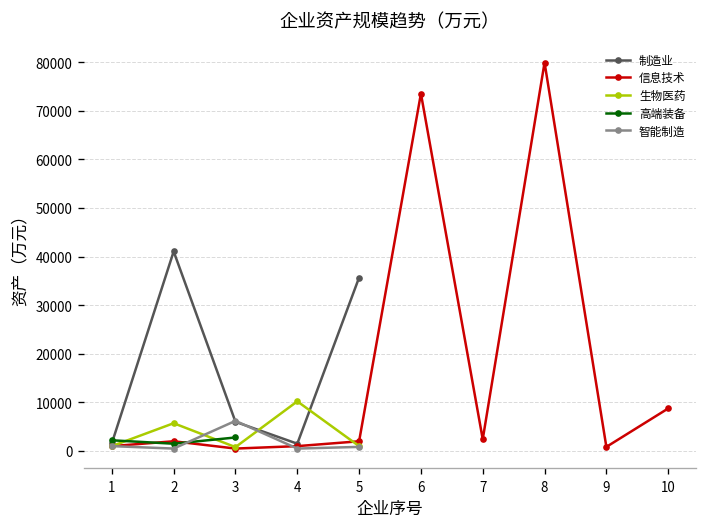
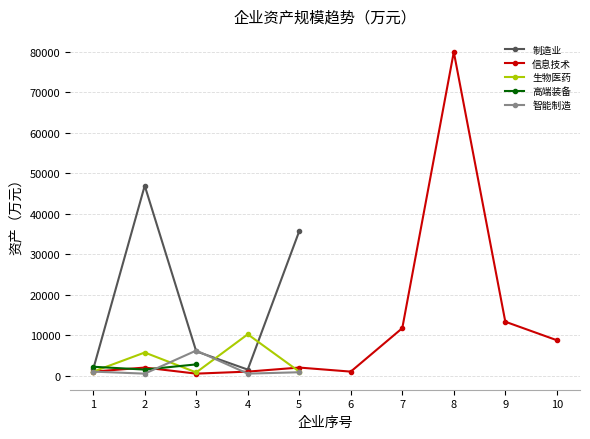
  {
    "制造业": {
-     "2": 41000,
+     "2": 47000,
      "5": 36000
    },
    "信息技术": {
      "5": 2000,
-     "6": 74000,
-     "7": 2000,
+     "6": 1000,
+     "7": 12000,
      "8": 80000,
-     "9": 1000,
+     "9": 13000,
      "10": 9000
    },
    "生物医药": {
      "2": 6000,
      "4": 10000
    },
    "高端装备": {
      "3": 3000
    },
    "智能制造": {
      "2": 1000
    }
  }
